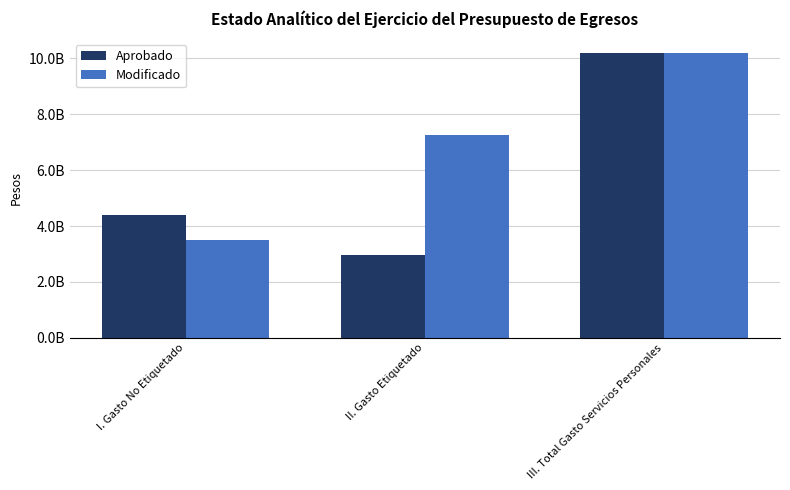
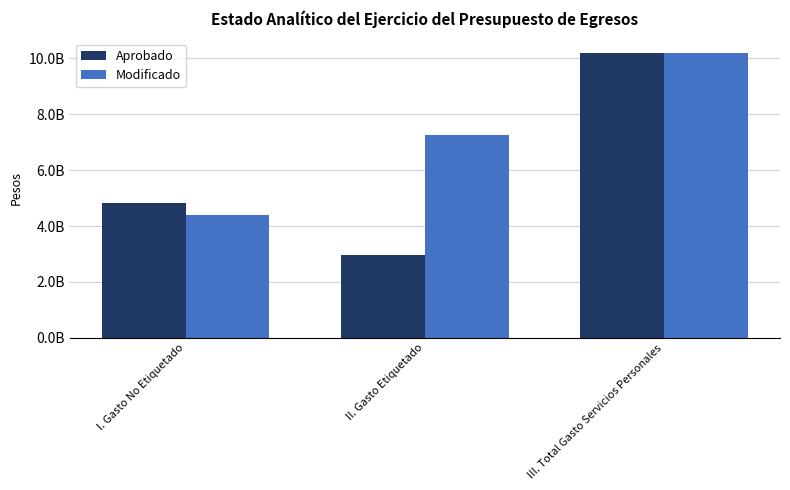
  {
    "Aprobado": {
-     "I. Gasto No Etiquetado": 4400000000,
+     "I. Gasto No Etiquetado": 4800000000,
      "II. Gasto Etiquetado": 3000000000,
      "III. Total Gasto Servicios Personales": 10200000000
    },
    "Modificado": {
-     "I. Gasto No Etiquetado": 3500000000,
+     "I. Gasto No Etiquetado": 4400000000,
      "II. Gasto Etiquetado": 7300000000,
      "III. Total Gasto Servicios Personales": 10200000000
    }
  }
